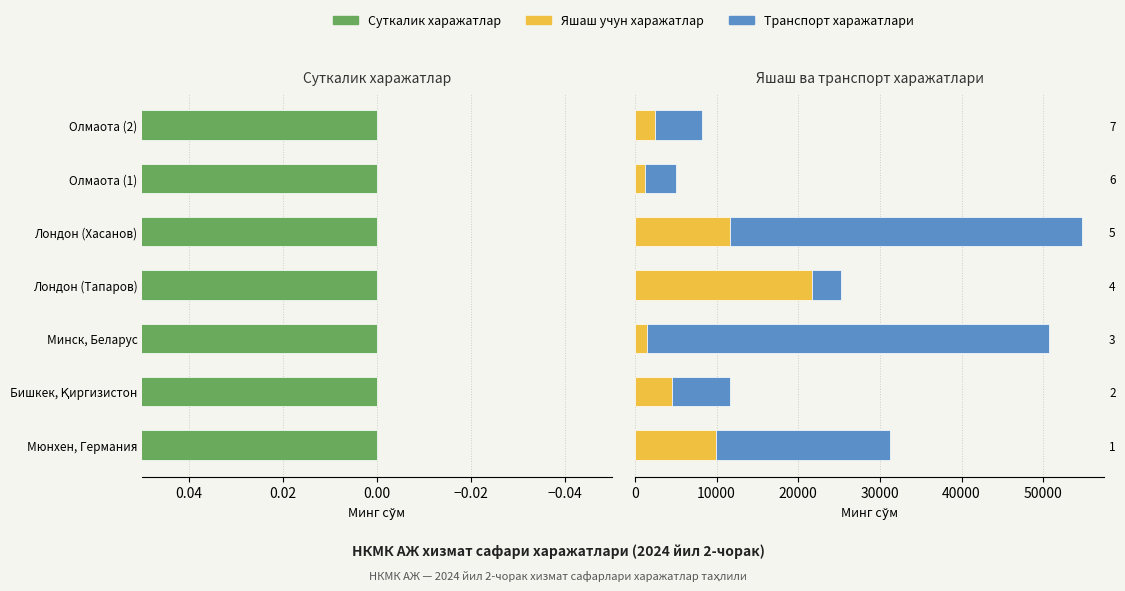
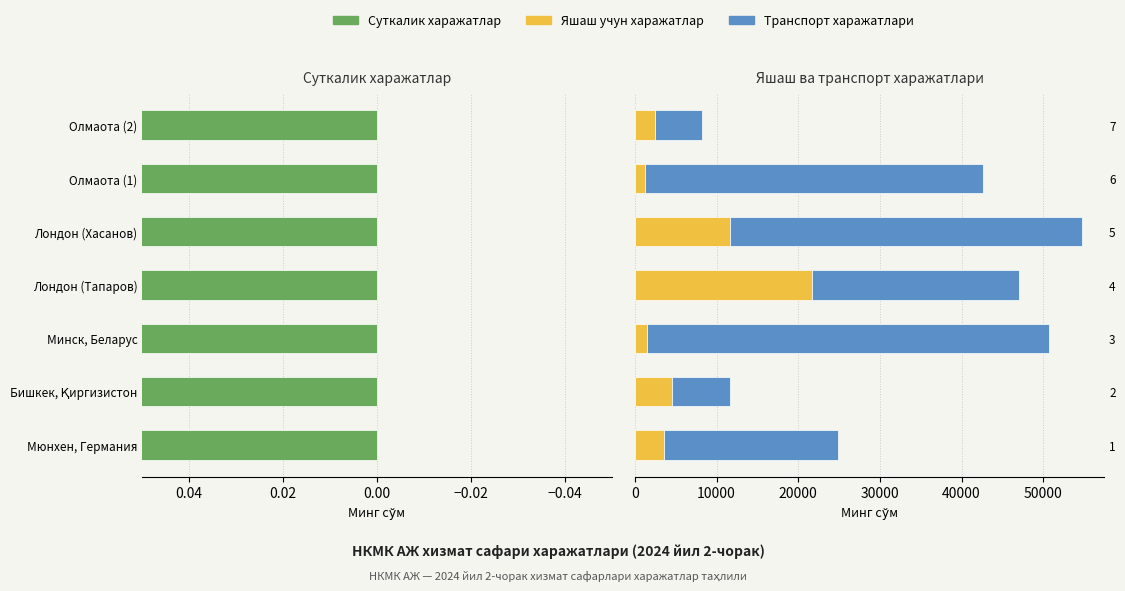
  {
    "Яшаш ва транспорт харажатлари": {
      "Яшаш учун харажатлар": {
        "7": 2000,
        "6": 1000,
        "5": 12000,
        "4": 22000,
        "3": 1000,
        "2": 5000,
-       "1": 10000
+       "1": 4000
      },
      "Транспорт харажатлари": {
        "7": 6000,
-       "6": 4000,
+       "6": 41000,
        "5": 43000,
-       "4": 4000,
+       "4": 25000,
        "3": 49000,
        "2": 7000,
        "1": 21000
      }
    }
  }
